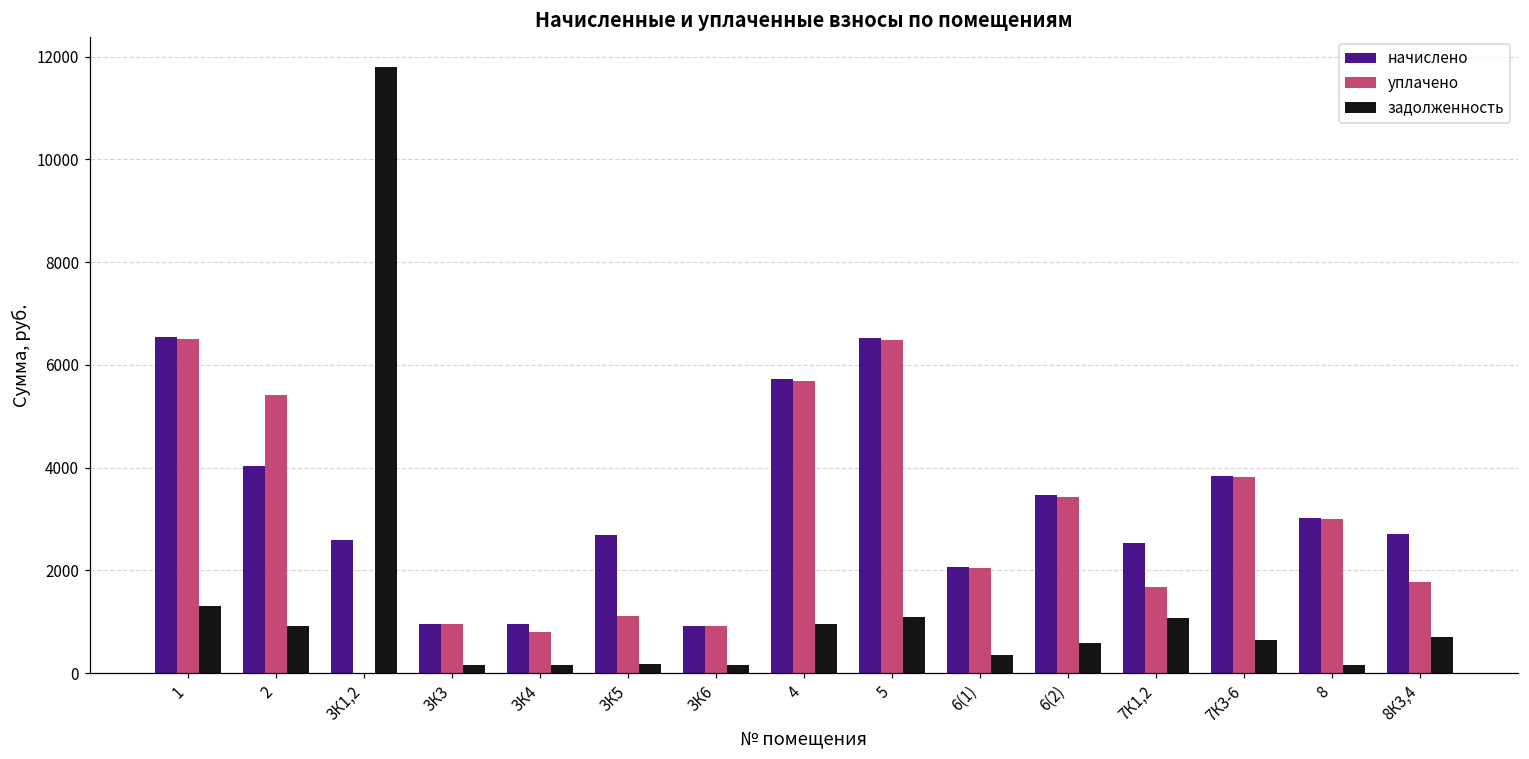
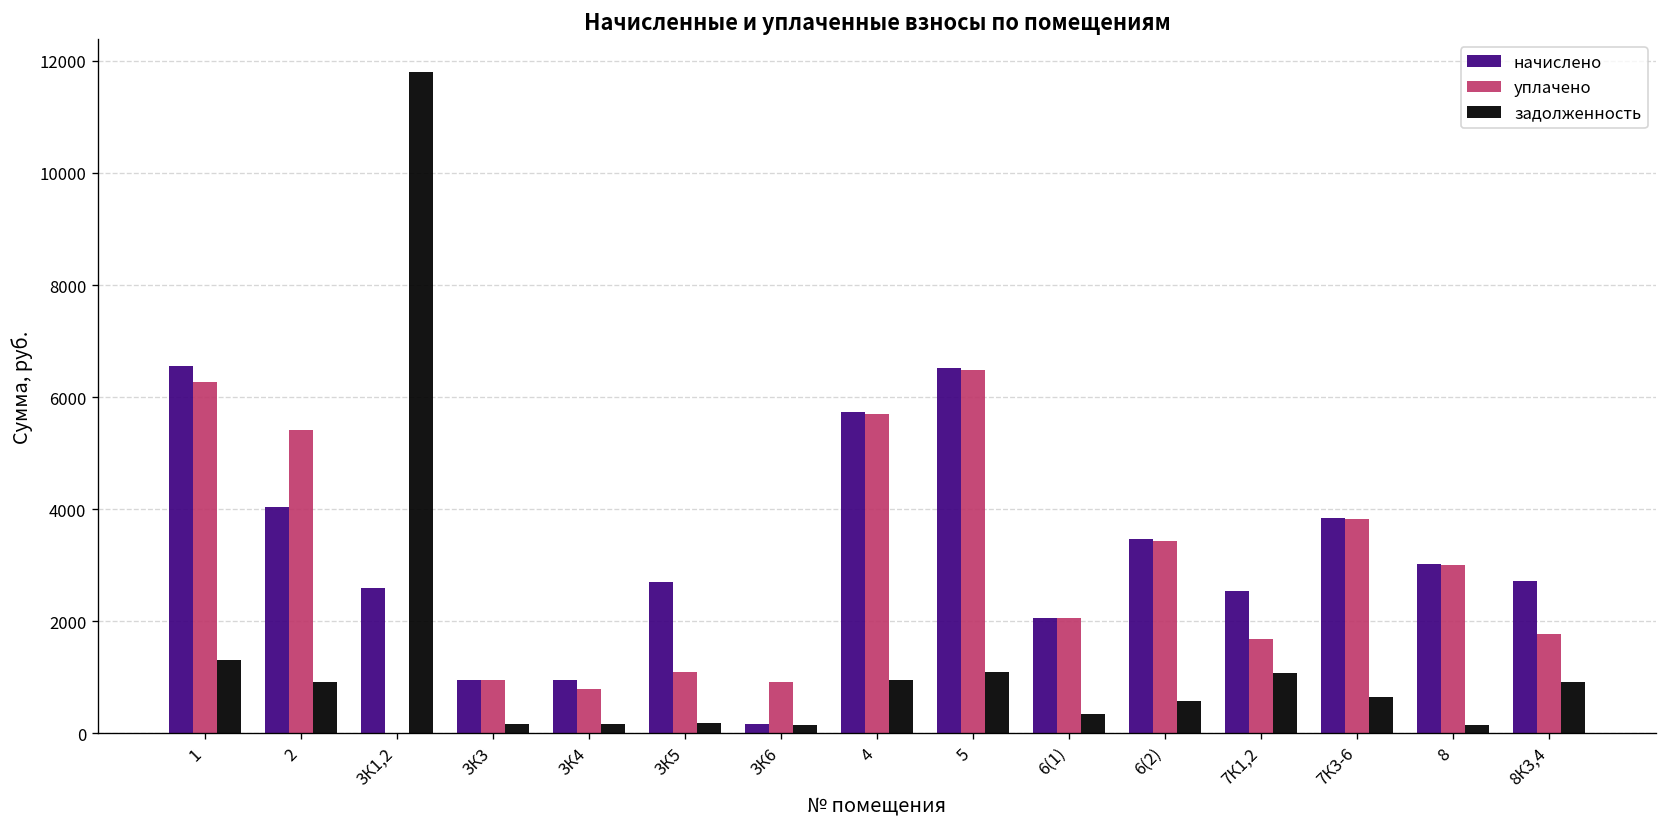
  {
    "начислено": {
      "1": 6500,
      "2": 4000,
      "3К1,2": 2600,
      "3К3": 1000,
      "3К4": 1000,
      "3К5": 2700,
-     "3К6": 900,
+     "3К6": 200,
      "4": 5700,
      "5": 6500,
      "6(1)": 2100,
      "6(2)": 3500,
      "7К1,2": 2500,
      "7К3-6": 3800,
      "8": 3000,
      "8К3,4": 2700
    },
    "уплачено": {
-     "1": 6500,
+     "1": 6300,
      "2": 5400,
      "3К1,2": 0,
      "3К3": 900,
      "3К4": 800,
      "3К5": 1100,
      "3К6": 900,
      "4": 5700,
      "5": 6500,
      "6(1)": 2000,
      "6(2)": 3400,
      "7К1,2": 1700,
      "7К3-6": 3800,
      "8": 3000,
      "8К3,4": 1800
    },
    "задолженность": {
      "1": 1300,
      "2": 900,
      "3К1,2": 11800,
      "3К3": 200,
      "3К4": 200,
      "3К5": 200,
      "3К6": 200,
      "4": 1000,
      "5": 1100,
      "6(1)": 300,
      "6(2)": 600,
      "7К1,2": 1100,
      "7К3-6": 600,
      "8": 100,
-     "8К3,4": 700
+     "8К3,4": 900
    }
  }
